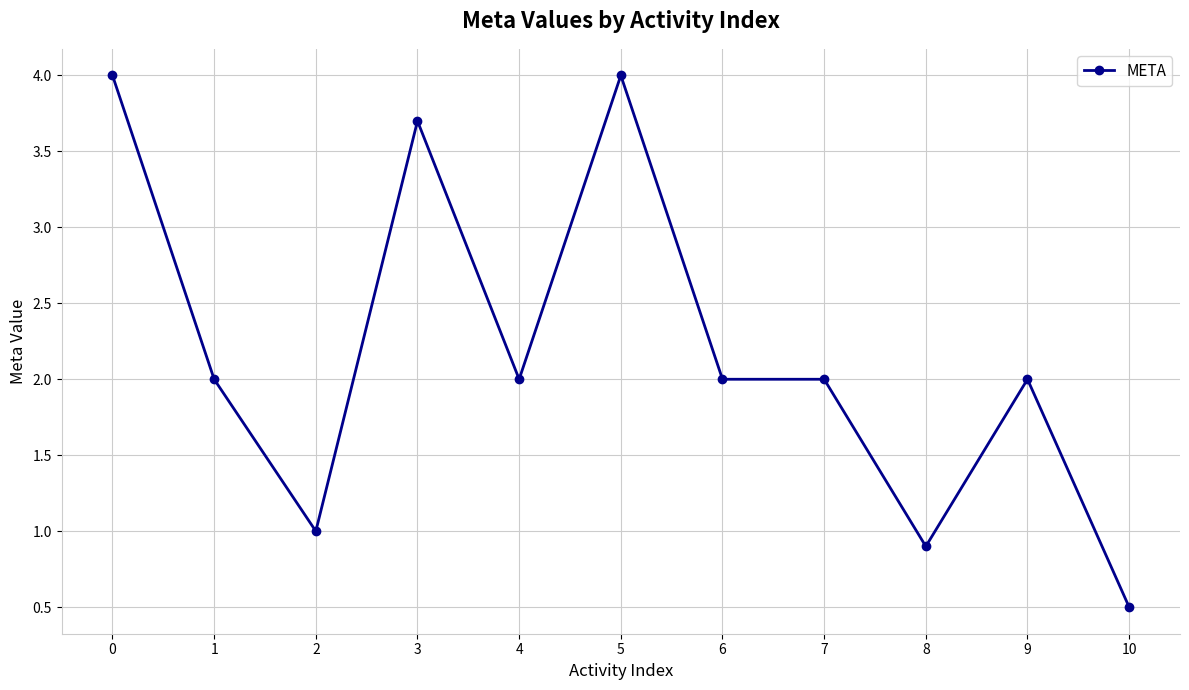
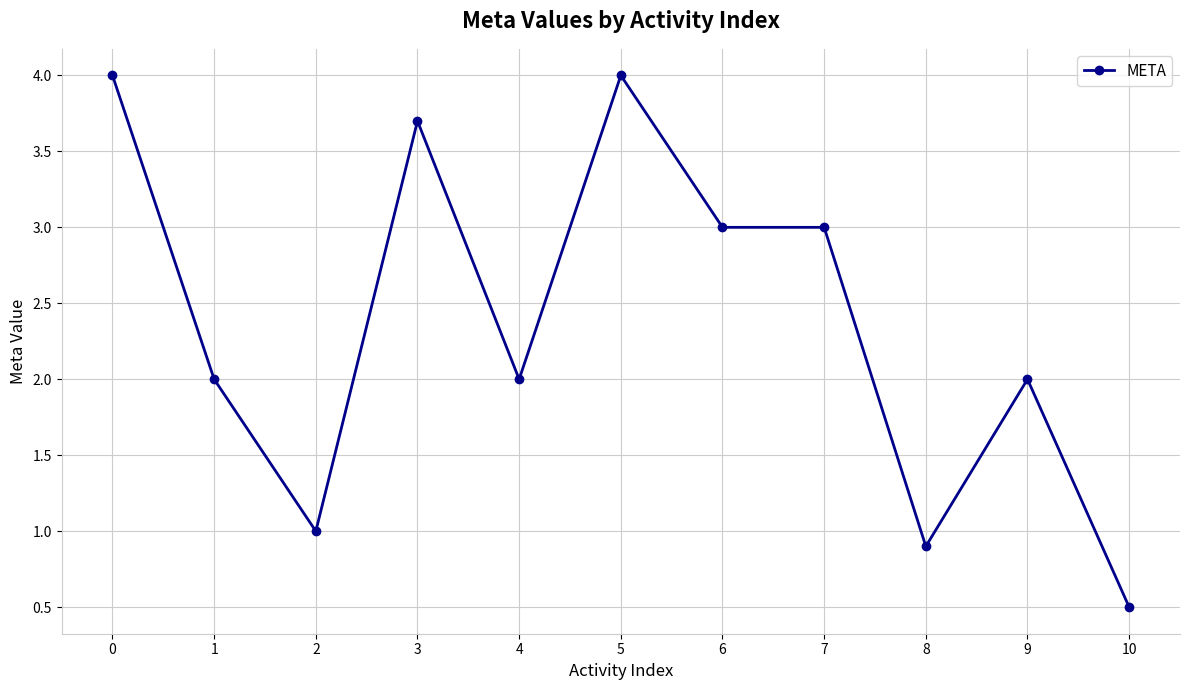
  {
    "0": 4,
    "1": 2,
    "2": 1,
    "3": 3.70,
    "4": 2,
    "5": 4,
-   "6": 2,
-   "7": 2,
+   "6": 3,
+   "7": 3,
    "8": 0.90,
    "9": 2,
    "10": 0.50
  }
